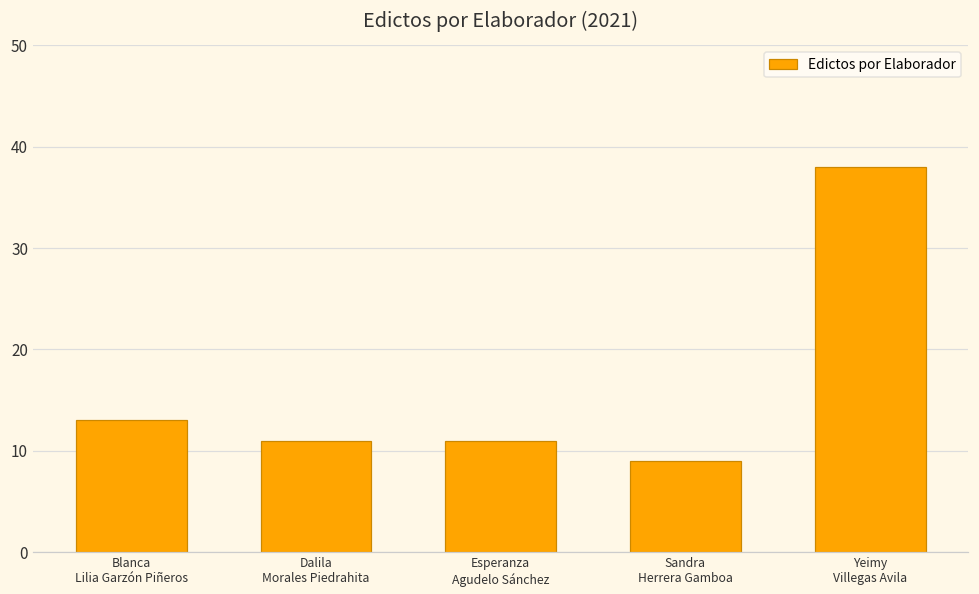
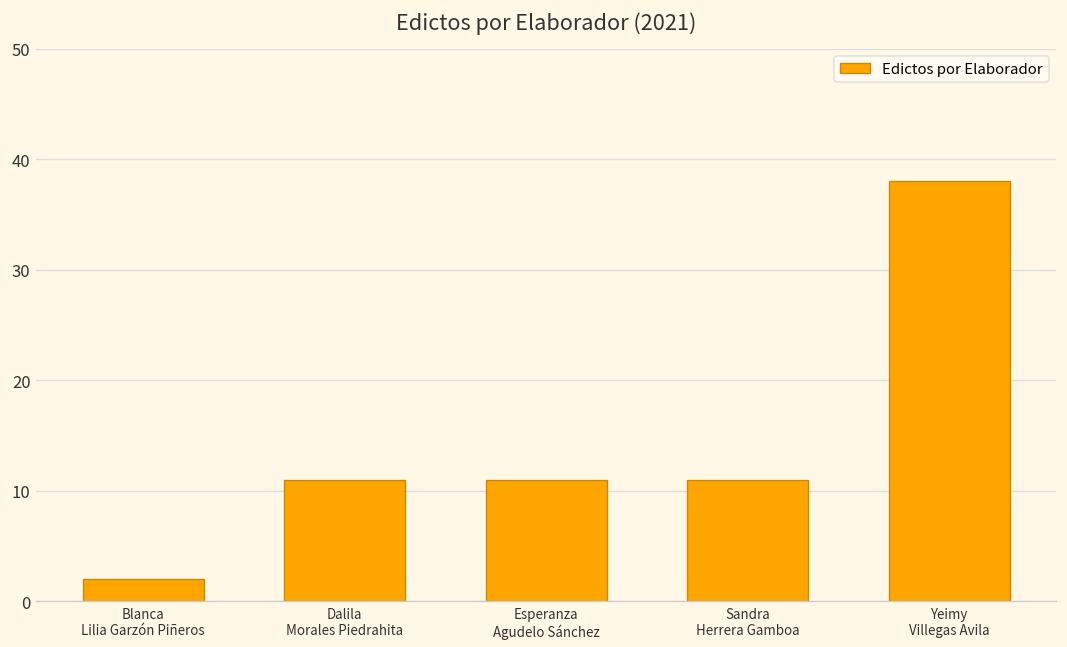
  {
-   "Blanca Lilia Garzón Piñeros": 13,
+   "Blanca Lilia Garzón Piñeros": 2,
    "Dalila Morales Piedrahita": 11,
    "Esperanza Agudelo Sánchez": 11,
-   "Sandra Herrera Gamboa": 9,
+   "Sandra Herrera Gamboa": 11,
    "Yeimy Villegas Avila": 38
  }
